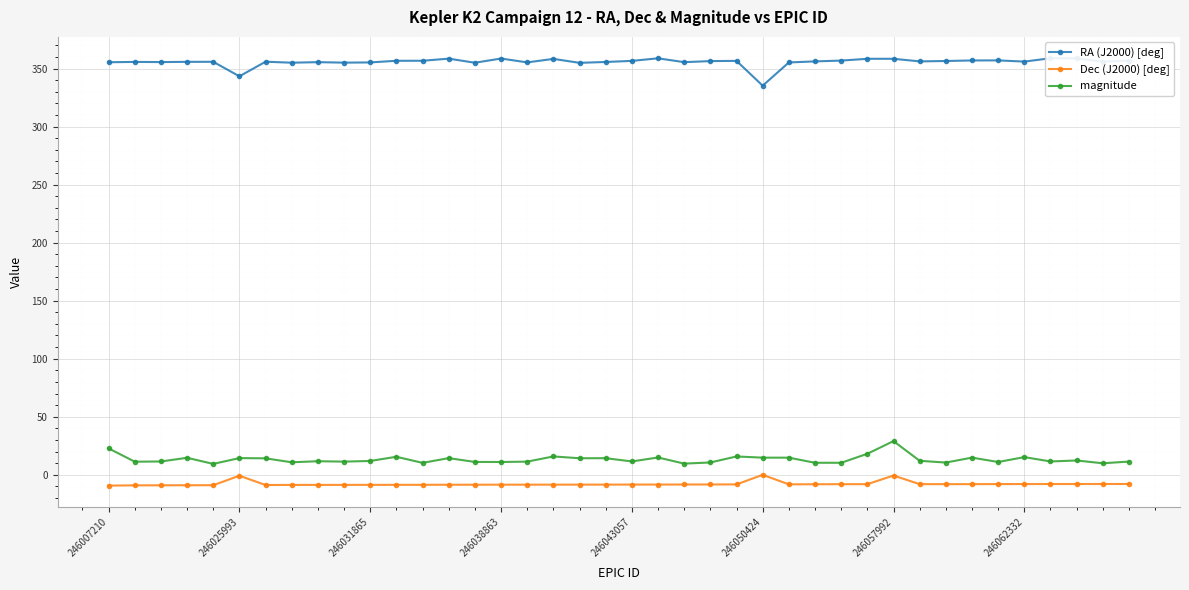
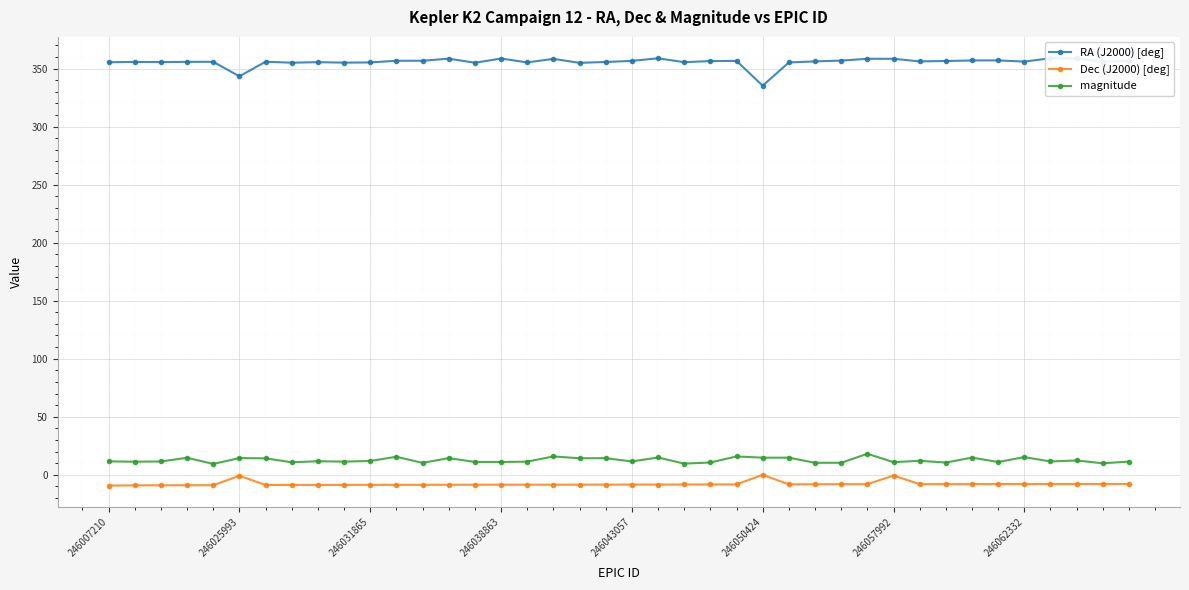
  {
    "RA (J2000) [deg]": {
      "246007210": 355,
      "246025993": 343,
      "246031865": 355,
      "246038863": 359,
      "246043057": 357,
      "246050424": 335,
      "246057992": 358,
      "246062332": 356
    },
    "Dec (J2000) [deg]": {
      "246007210": -9,
      "246025993": -1,
      "246031865": -9,
      "246038863": -9,
      "246043057": -8,
      "246050424": 0,
      "246057992": -1,
      "246062332": -8
    },
    "magnitude": {
-     "246007210": 23,
+     "246007210": 12,
      "246025993": 14,
      "246031865": 12,
      "246038863": 11,
      "246043057": 12,
      "246050424": 15,
-     "246057992": 29,
+     "246057992": 11,
      "246062332": 15
    }
  }
